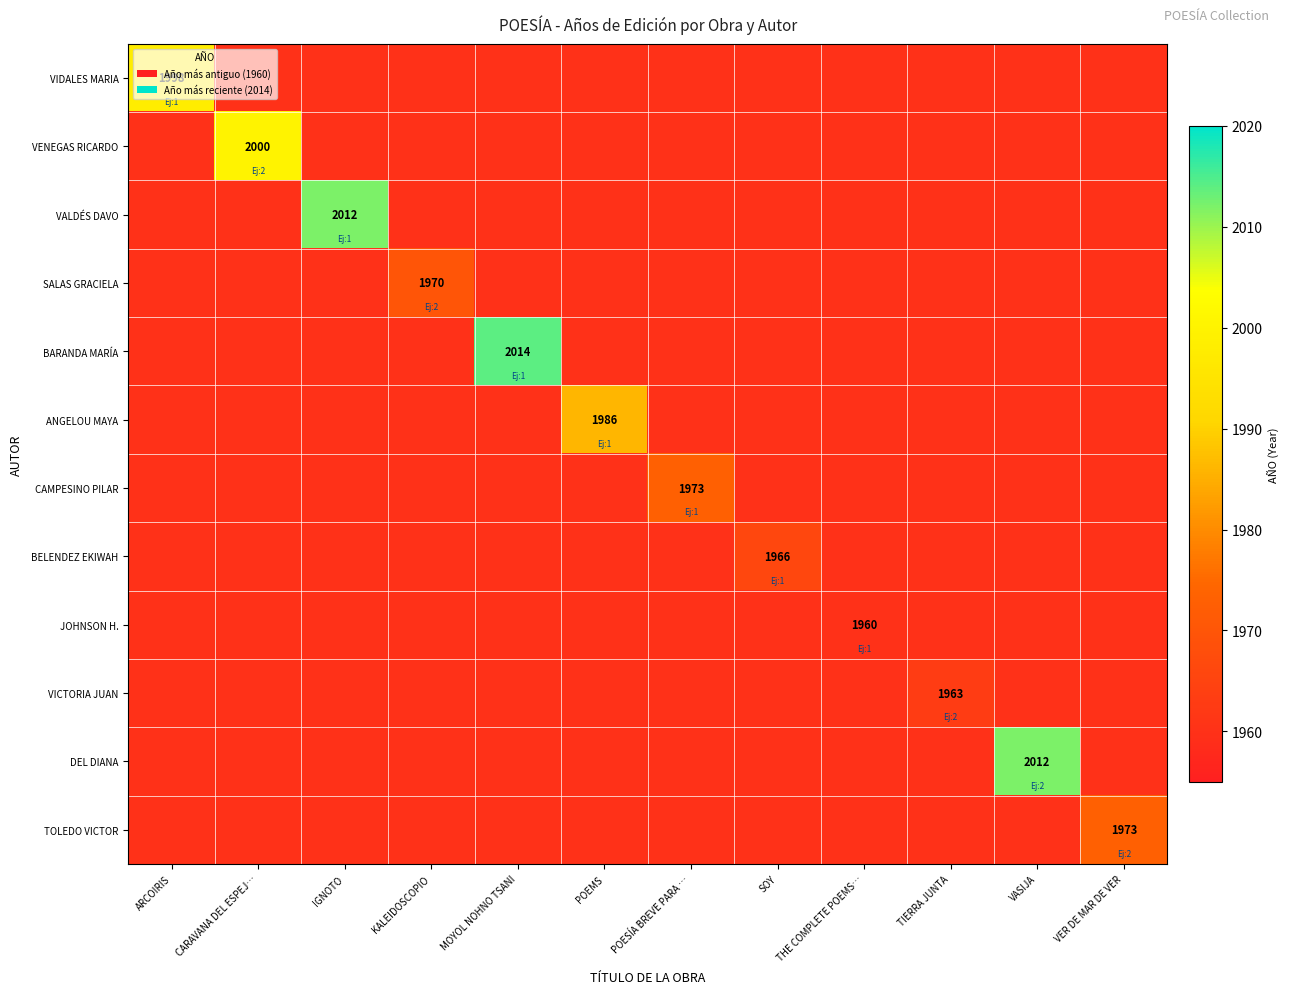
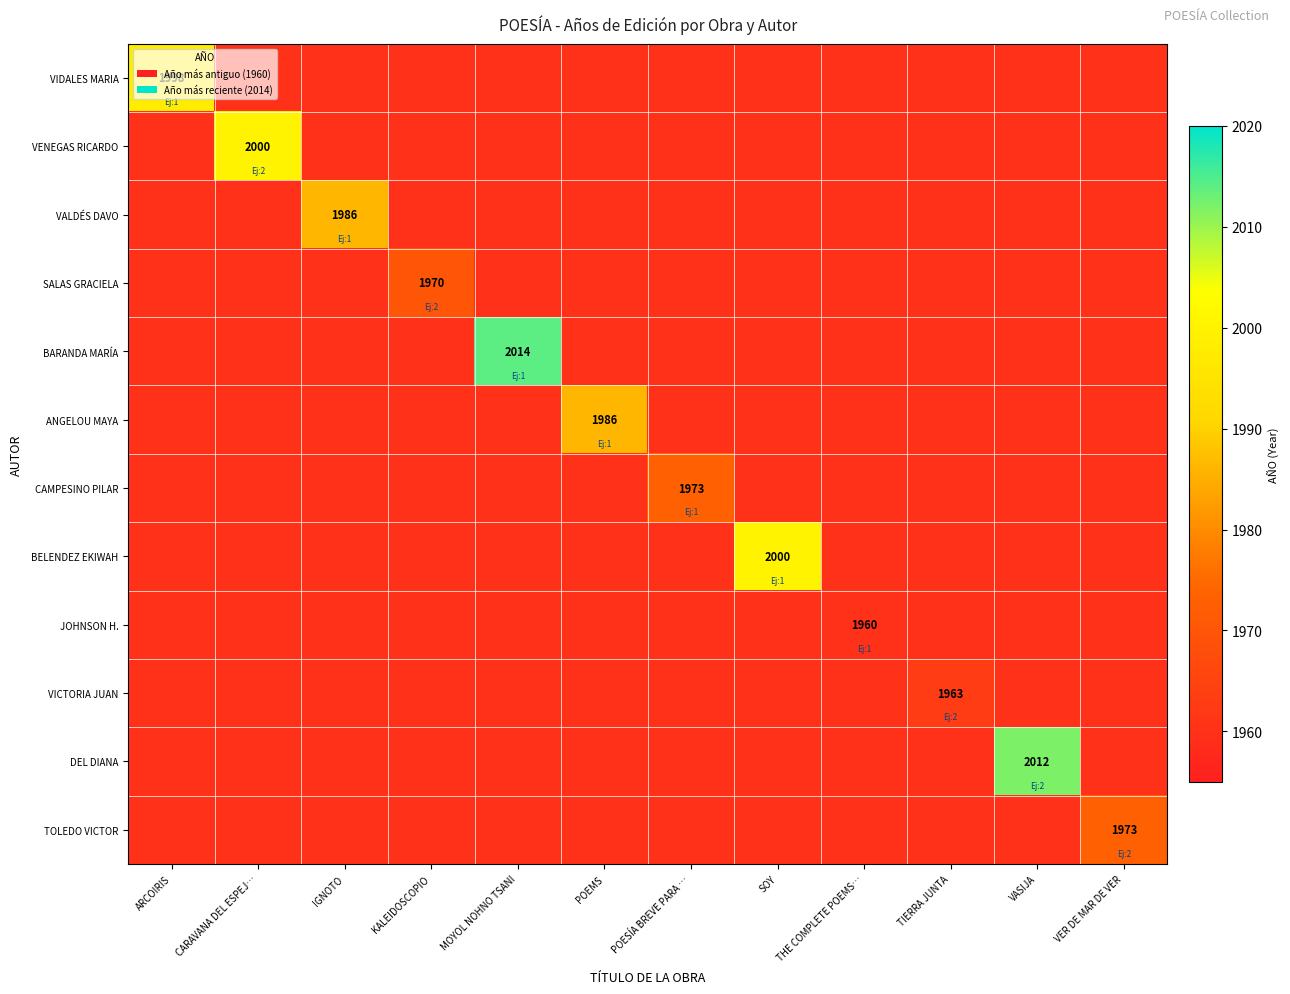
  {
    "VALDÉS DAVO": {
-     "IGNOTO": 2012
+     "IGNOTO": 1986
    },
    "BELENDEZ EKIWAH": {
-     "SOY": 1966
+     "SOY": 2000
    }
  }
